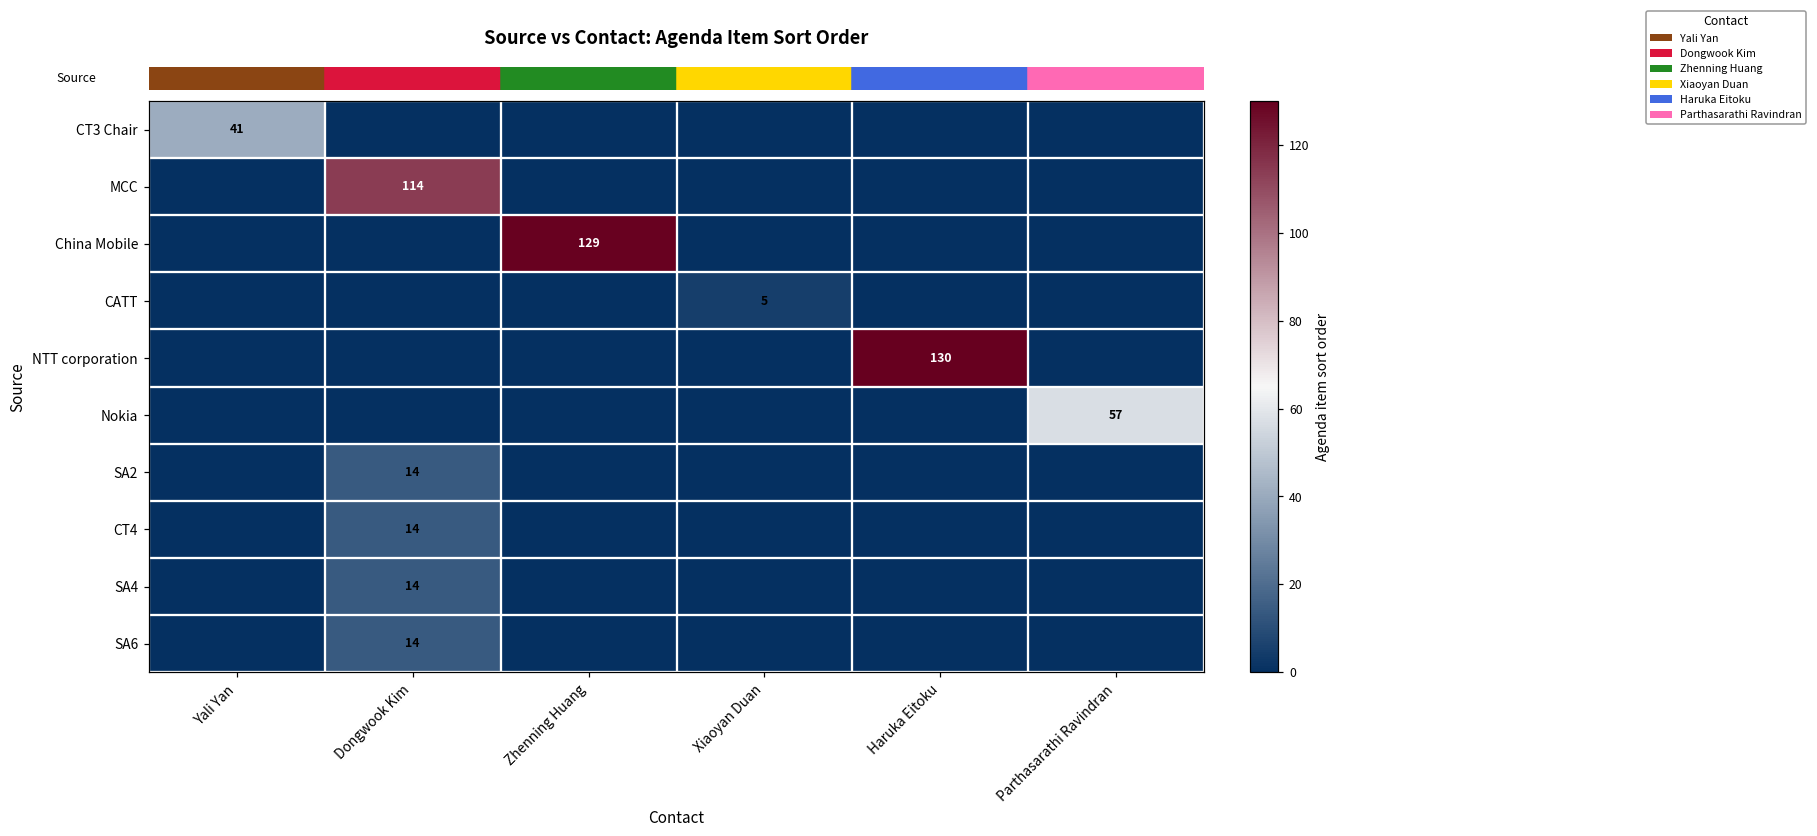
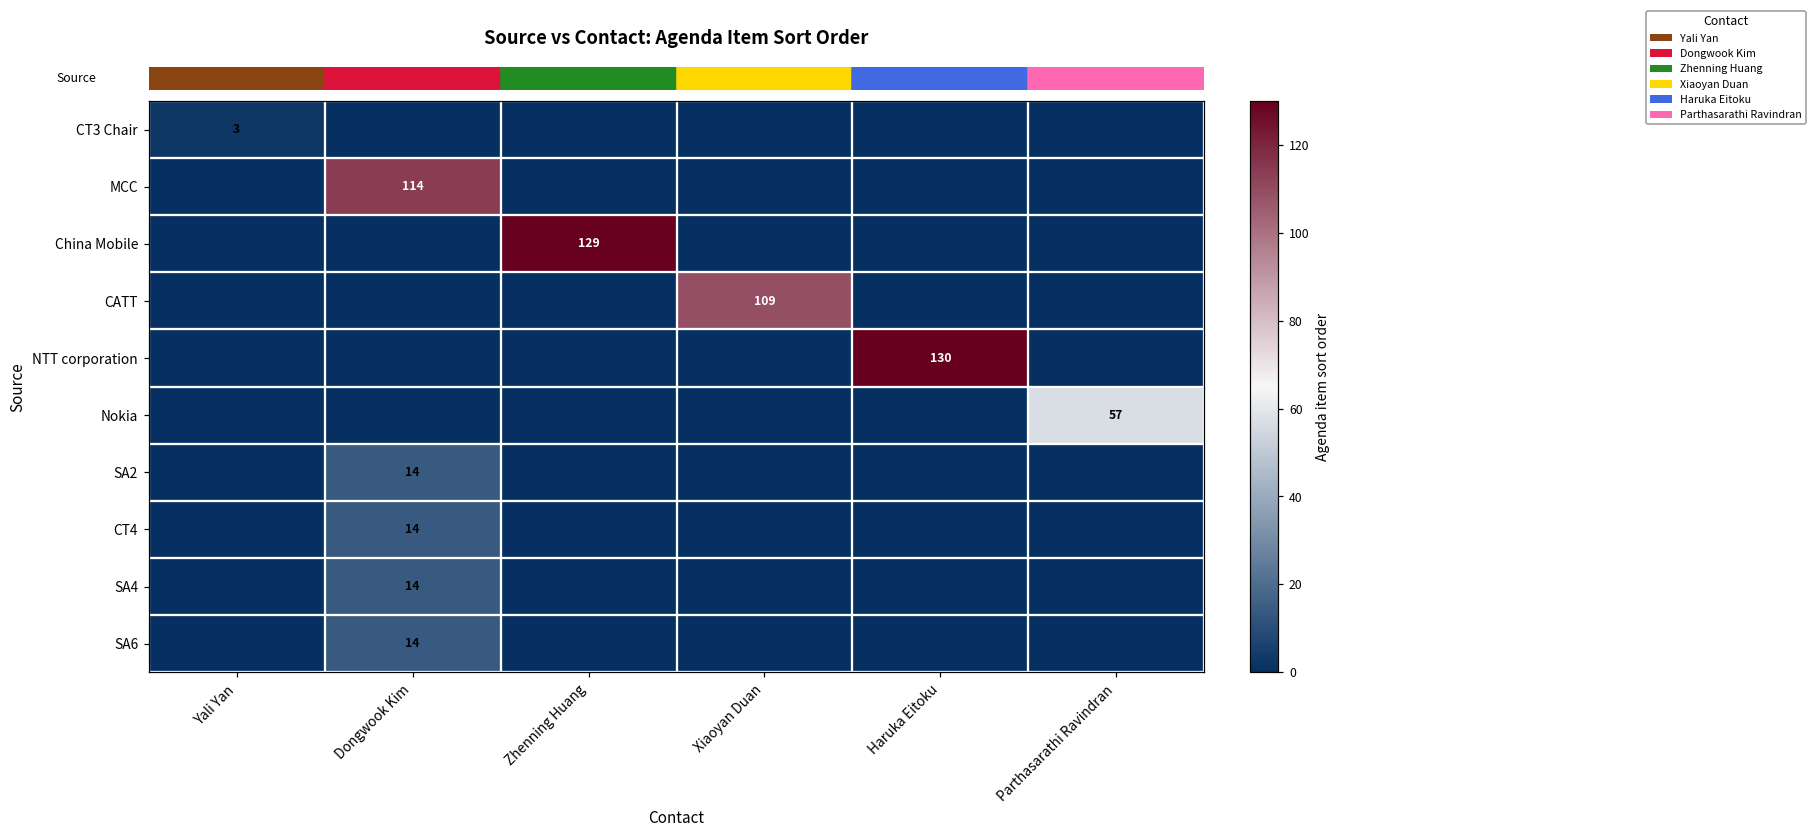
  {
    "CT3 Chair": {
-     "Yali Yan": 41
+     "Yali Yan": 3
    },
    "MCC": {
      "Dongwook Kim": 114
    },
    "China Mobile": {
      "Zhenning Huang": 129
    },
    "CATT": {
-     "Xiaoyan Duan": 5
+     "Xiaoyan Duan": 109
    },
    "NTT corporation": {
      "Haruka Eitoku": 130
    },
    "Nokia": {
      "Parthasarathi Ravindran": 57
    },
    "SA2": {
      "Dongwook Kim": 14
    },
    "CT4": {
      "Dongwook Kim": 14
    },
    "SA4": {
      "Dongwook Kim": 14
    },
    "SA6": {
      "Dongwook Kim": 14
    }
  }
